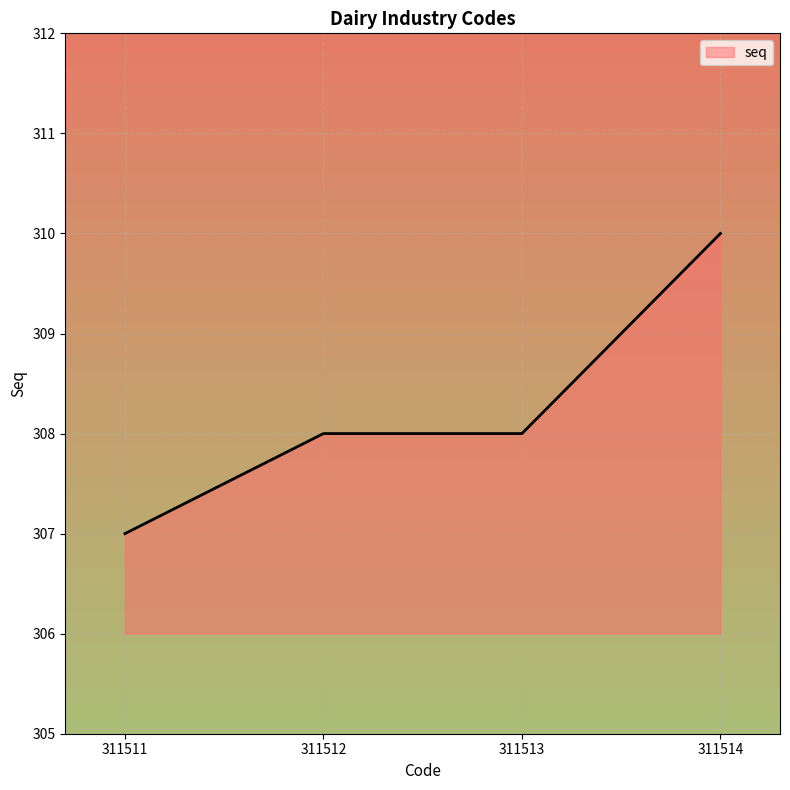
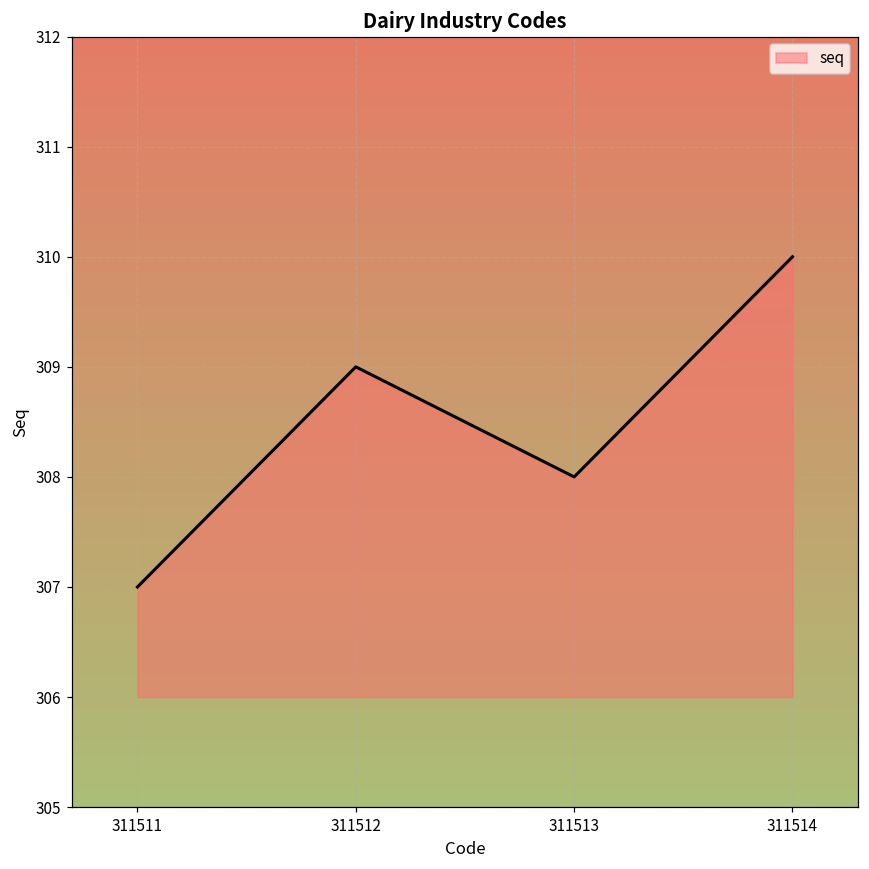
  {
    "311511": 307,
-   "311512": 308,
+   "311512": 309,
    "311513": 308,
    "311514": 310
  }
